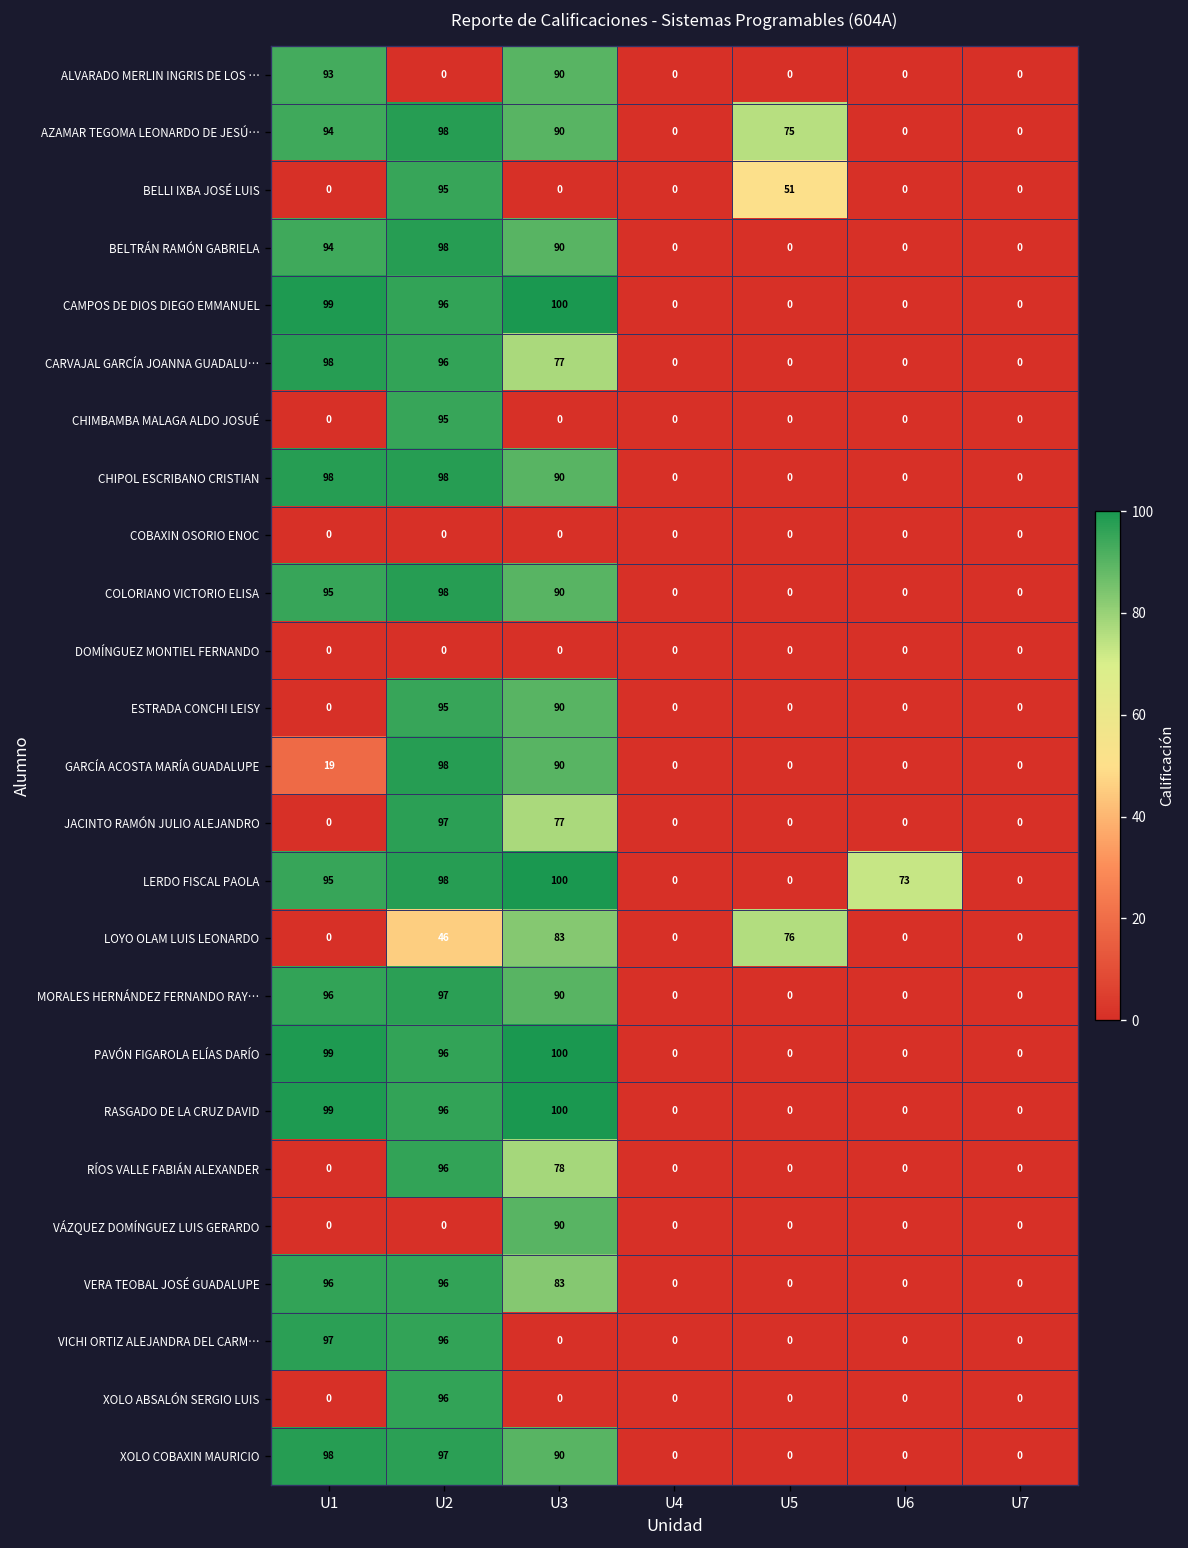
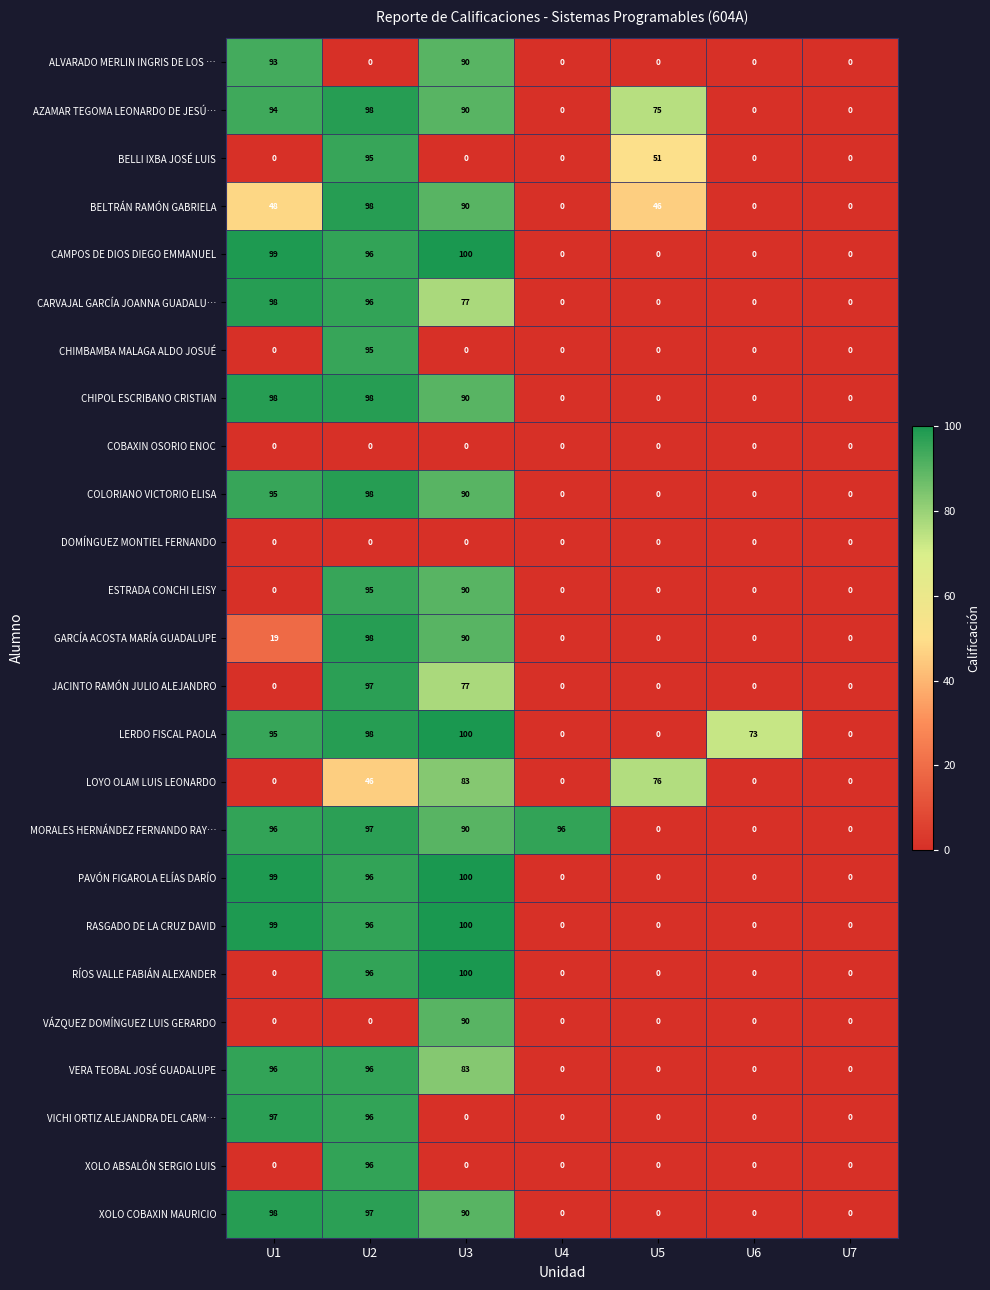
  {
    "ALVARADO MERLIN INGRIS DE LOS …": {
      "U1": 93,
      "U2": 0,
      "U3": 90,
      "U4": 0,
      "U5": 0,
      "U6": 0,
      "U7": 0
    },
    "AZAMAR TEGOMA LEONARDO DE JESÚ…": {
      "U1": 94,
      "U2": 98,
      "U3": 90,
      "U4": 0,
      "U5": 75,
      "U6": 0,
      "U7": 0
    },
    "BELLI IXBA JOSÉ LUIS": {
      "U1": 0,
      "U2": 95,
      "U3": 0,
      "U4": 0,
      "U5": 51,
      "U6": 0,
      "U7": 0
    },
    "BELTRÁN RAMÓN GABRIELA": {
-     "U1": 94,
+     "U1": 48,
      "U2": 98,
      "U3": 90,
      "U4": 0,
-     "U5": 0,
+     "U5": 46,
      "U6": 0,
      "U7": 0
    },
    "CAMPOS DE DIOS DIEGO EMMANUEL": {
      "U1": 99,
      "U2": 96,
      "U3": 100,
      "U4": 0,
      "U5": 0,
      "U6": 0,
      "U7": 0
    },
    "CARVAJAL GARCÍA JOANNA GUADALU…": {
      "U1": 98,
      "U2": 96,
      "U3": 77,
      "U4": 0,
      "U5": 0,
      "U6": 0,
      "U7": 0
    },
    "CHIMBAMBA MALAGA ALDO JOSUÉ": {
      "U1": 0,
      "U2": 95,
      "U3": 0,
      "U4": 0,
      "U5": 0,
      "U6": 0,
      "U7": 0
    },
    "CHIPOL ESCRIBANO CRISTIAN": {
      "U1": 98,
      "U2": 98,
      "U3": 90,
      "U4": 0,
      "U5": 0,
      "U6": 0,
      "U7": 0
    },
    "COBAXIN OSORIO ENOC": {
      "U1": 0,
      "U2": 0,
      "U3": 0,
      "U4": 0,
      "U5": 0,
      "U6": 0,
      "U7": 0
    },
    "COLORIANO VICTORIO ELISA": {
      "U1": 95,
      "U2": 98,
      "U3": 90,
      "U4": 0,
      "U5": 0,
      "U6": 0,
      "U7": 0
    },
    "DOMÍNGUEZ MONTIEL FERNANDO": {
      "U1": 0,
      "U2": 0,
      "U3": 0,
      "U4": 0,
      "U5": 0,
      "U6": 0,
      "U7": 0
    },
    "ESTRADA CONCHI LEISY": {
      "U1": 0,
      "U2": 95,
      "U3": 90,
      "U4": 0,
      "U5": 0,
      "U6": 0,
      "U7": 0
    },
    "GARCÍA ACOSTA MARÍA GUADALUPE": {
      "U1": 19,
      "U2": 98,
      "U3": 90,
      "U4": 0,
      "U5": 0,
      "U6": 0,
      "U7": 0
    },
    "JACINTO RAMÓN JULIO ALEJANDRO": {
      "U1": 0,
      "U2": 97,
      "U3": 77,
      "U4": 0,
      "U5": 0,
      "U6": 0,
      "U7": 0
    },
    "LERDO FISCAL PAOLA": {
      "U1": 95,
      "U2": 98,
      "U3": 100,
      "U4": 0,
      "U5": 0,
      "U6": 73,
      "U7": 0
    },
    "LOYO OLAM LUIS LEONARDO": {
      "U1": 0,
      "U2": 46,
      "U3": 83,
      "U4": 0,
      "U5": 76,
      "U6": 0,
      "U7": 0
    },
    "MORALES HERNÁNDEZ FERNANDO RAY…": {
      "U1": 96,
      "U2": 97,
      "U3": 90,
-     "U4": 0,
+     "U4": 96,
      "U5": 0,
      "U6": 0,
      "U7": 0
    },
    "PAVÓN FIGAROLA ELÍAS DARÍO": {
      "U1": 99,
      "U2": 96,
      "U3": 100,
      "U4": 0,
      "U5": 0,
      "U6": 0,
      "U7": 0
    },
    "RASGADO DE LA CRUZ DAVID": {
      "U1": 99,
      "U2": 96,
      "U3": 100,
      "U4": 0,
      "U5": 0,
      "U6": 0,
      "U7": 0
    },
    "RÍOS VALLE FABIÁN ALEXANDER": {
      "U1": 0,
      "U2": 96,
-     "U3": 78,
+     "U3": 100,
      "U4": 0,
      "U5": 0,
      "U6": 0,
      "U7": 0
    },
    "VÁZQUEZ DOMÍNGUEZ LUIS GERARDO": {
      "U1": 0,
      "U2": 0,
      "U3": 90,
      "U4": 0,
      "U5": 0,
      "U6": 0,
      "U7": 0
    },
    "VERA TEOBAL JOSÉ GUADALUPE": {
      "U1": 96,
      "U2": 96,
      "U3": 83,
      "U4": 0,
      "U5": 0,
      "U6": 0,
      "U7": 0
    },
    "VICHI ORTIZ ALEJANDRA DEL CARM…": {
      "U1": 97,
      "U2": 96,
      "U3": 0,
      "U4": 0,
      "U5": 0,
      "U6": 0,
      "U7": 0
    },
    "XOLO ABSALÓN SERGIO LUIS": {
      "U1": 0,
      "U2": 96,
      "U3": 0,
      "U4": 0,
      "U5": 0,
      "U6": 0,
      "U7": 0
    },
    "XOLO COBAXIN MAURICIO": {
      "U1": 98,
      "U2": 97,
      "U3": 90,
      "U4": 0,
      "U5": 0,
      "U6": 0,
      "U7": 0
    }
  }
